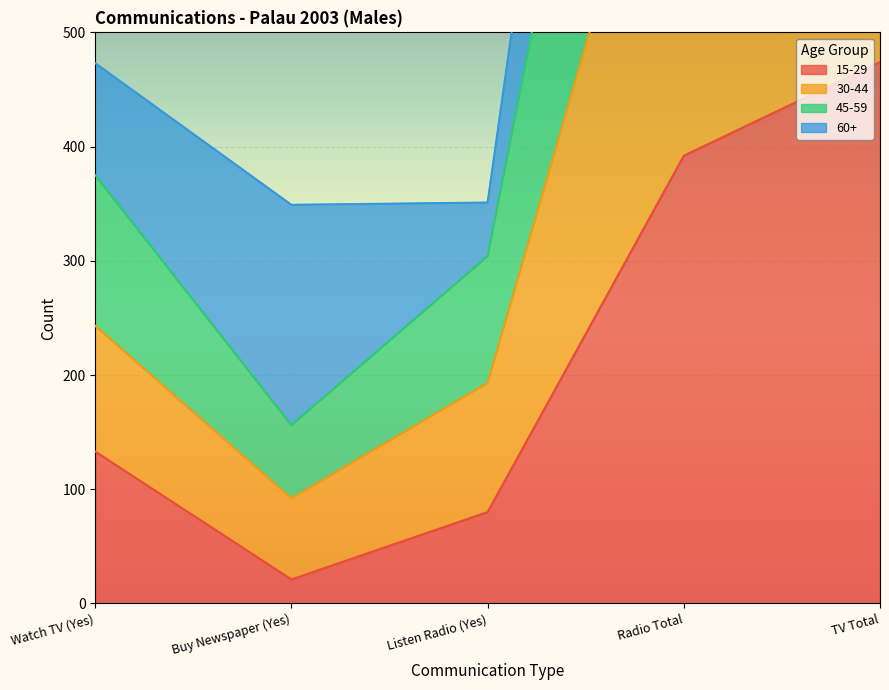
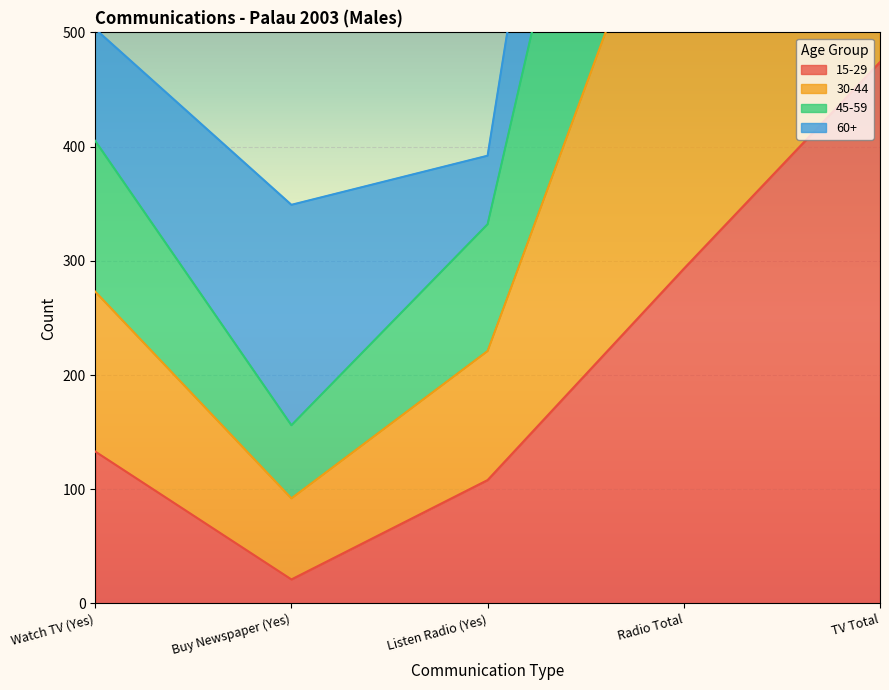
  {
    "15-29": {
      "Watch TV (Yes)": 133,
      "Buy Newspaper (Yes)": 21,
-     "Listen Radio (Yes)": 80,
-     "Radio Total": 392,
+     "Listen Radio (Yes)": 108,
+     "Radio Total": 293,
      "TV Total": 474
    },
    "30-44": {
-     "Watch TV (Yes)": 110,
+     "Watch TV (Yes)": 140,
      "Buy Newspaper (Yes)": 71,
      "Listen Radio (Yes)": 113
    },
    "45-59": {
      "Watch TV (Yes)": 132,
      "Buy Newspaper (Yes)": 64,
      "Listen Radio (Yes)": 111
    },
    "60+": {
      "Buy Newspaper (Yes)": 193,
-     "Listen Radio (Yes)": 47
+     "Listen Radio (Yes)": 60
    }
  }
